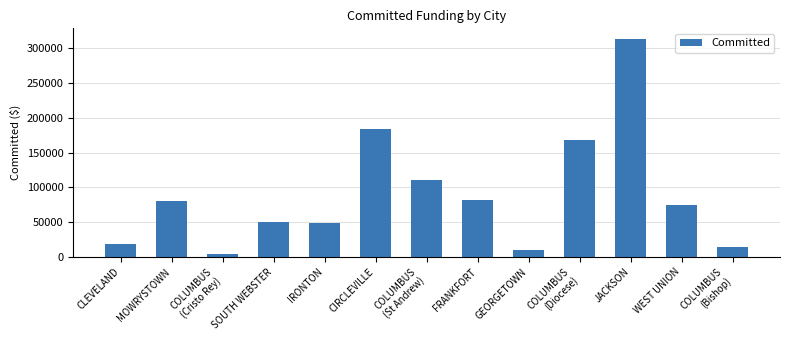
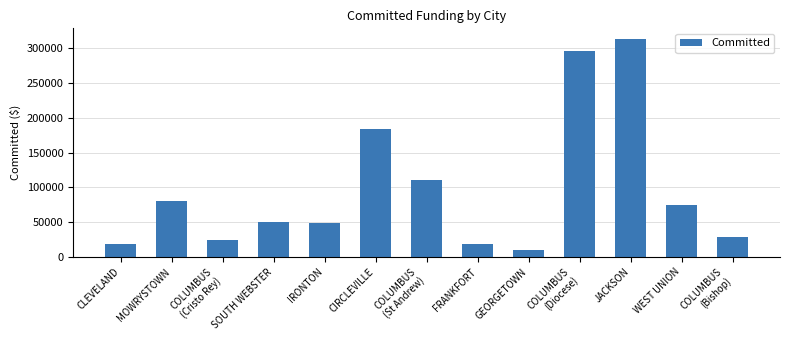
  {
    "CLEVELAND": 20000,
    "MOWRYSTOWN": 80000,
-   "COLUMBUS (Cristo Rey)": 0,
+   "COLUMBUS (Cristo Rey)": 20000,
    "SOUTH WEBSTER": 50000,
    "IRONTON": 50000,
    "CIRCLEVILLE": 180000,
    "COLUMBUS (St Andrew)": 110000,
-   "FRANKFORT": 80000,
+   "FRANKFORT": 20000,
    "GEORGETOWN": 10000,
-   "COLUMBUS (Diocese)": 170000,
+   "COLUMBUS (Diocese)": 300000,
    "JACKSON": 310000,
    "WEST UNION": 70000,
-   "COLUMBUS (Bishop)": 10000
+   "COLUMBUS (Bishop)": 30000
  }
